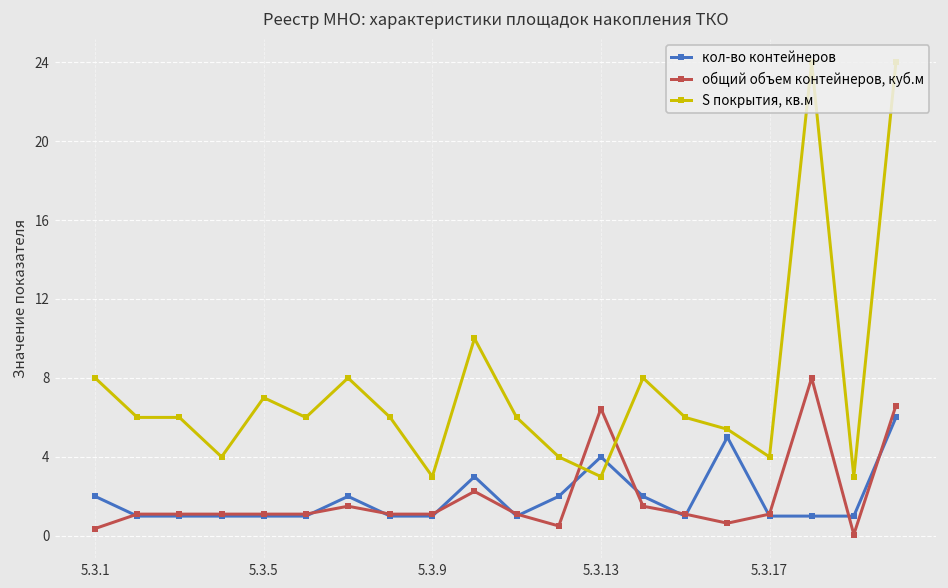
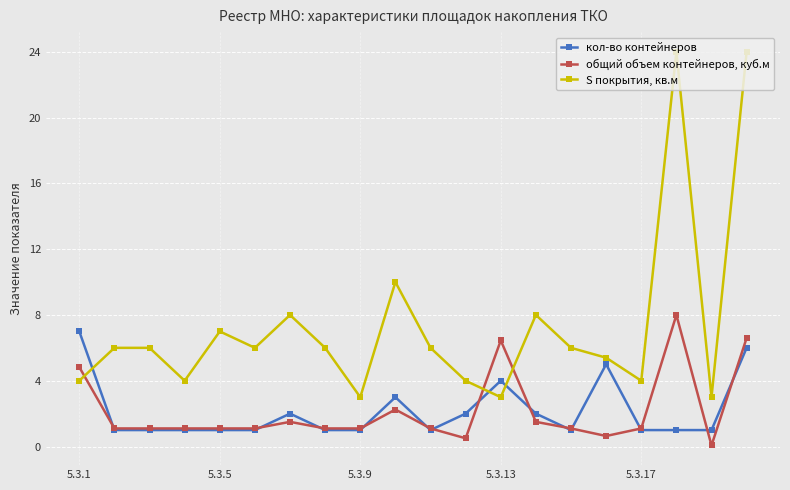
  {
    "кол-во контейнеров": {
-     "5.3.1": 2,
+     "5.3.1": 7,
      "5.3.13": 4
    },
    "общий объем контейнеров, куб.м": {
-     "5.3.1": 0.4,
+     "5.3.1": 4.8,
      "5.3.13": 6.5
    },
    "S покрытия, кв.м": {
-     "5.3.1": 8,
+     "5.3.1": 4,
      "5.3.5": 7,
      "5.3.9": 3,
      "5.3.13": 3,
      "5.3.17": 4
    }
  }
